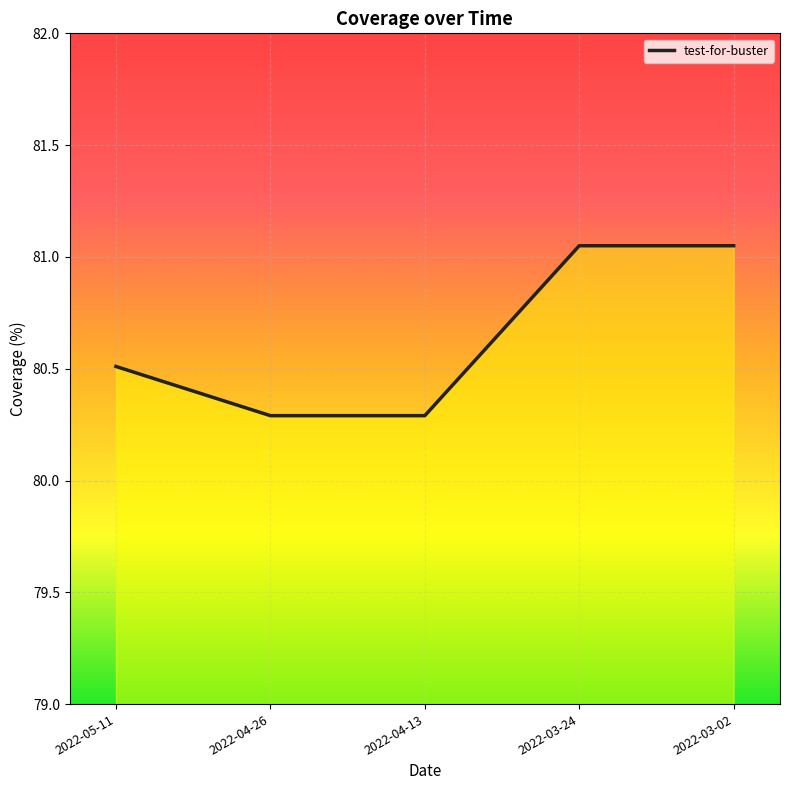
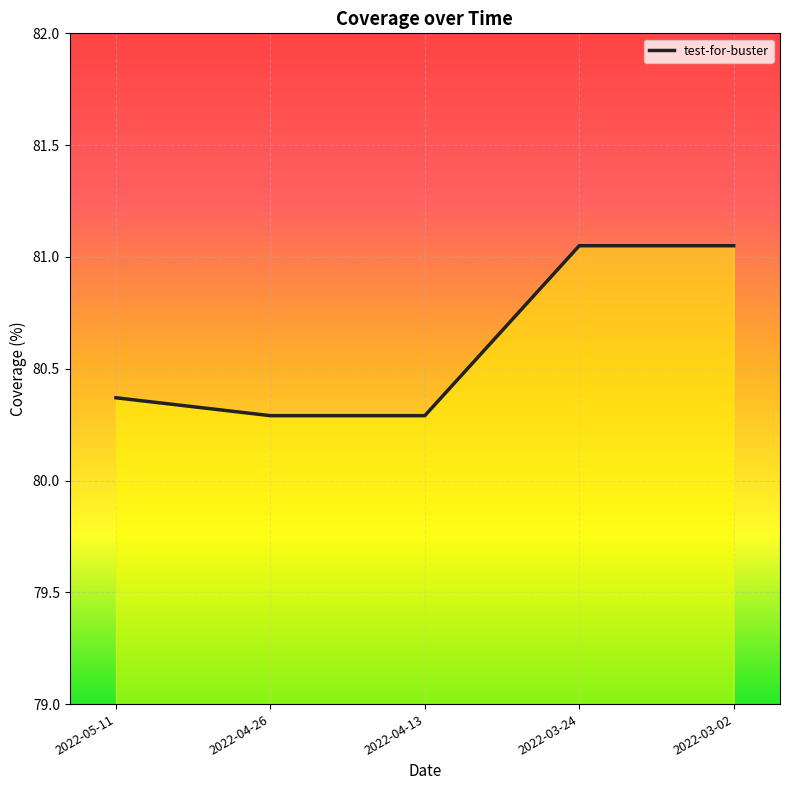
  {
-   "2022-05-11": 80.51,
+   "2022-05-11": 80.37,
    "2022-04-26": 80.29,
    "2022-04-13": 80.29,
    "2022-03-24": 81.05,
    "2022-03-02": 81.05
  }
